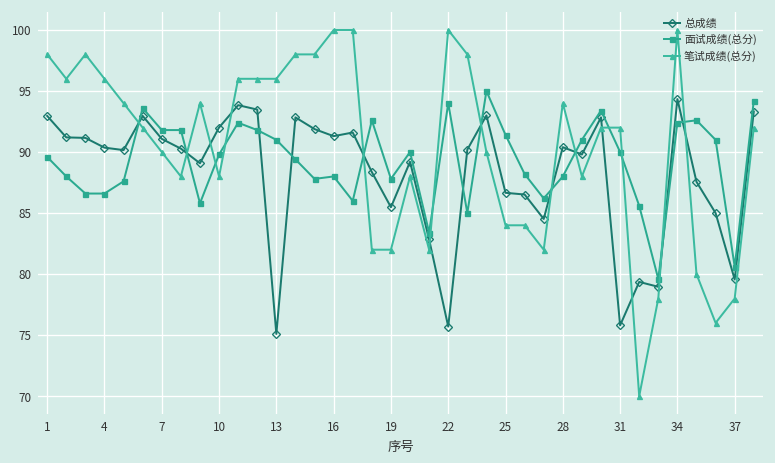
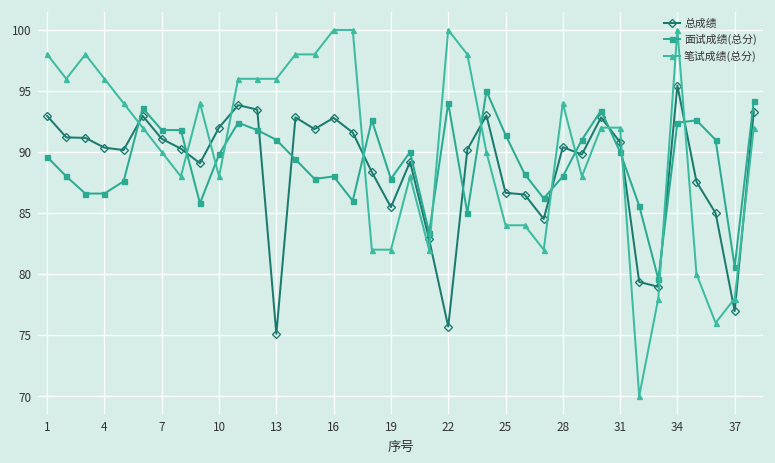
  {
    "总成绩": {
      "1": 93.0,
      "4": 90.4,
      "7": 91.1,
      "10": 92.0,
      "13": 75.1,
-     "16": 91.3,
+     "16": 92.8,
      "19": 85.5,
      "22": 75.7,
      "25": 86.7,
      "28": 90.4,
-     "31": 75.8,
-     "34": 94.3,
-     "37": 79.6
+     "31": 90.8,
+     "34": 95.4,
+     "37": 77.0
    }
  }
